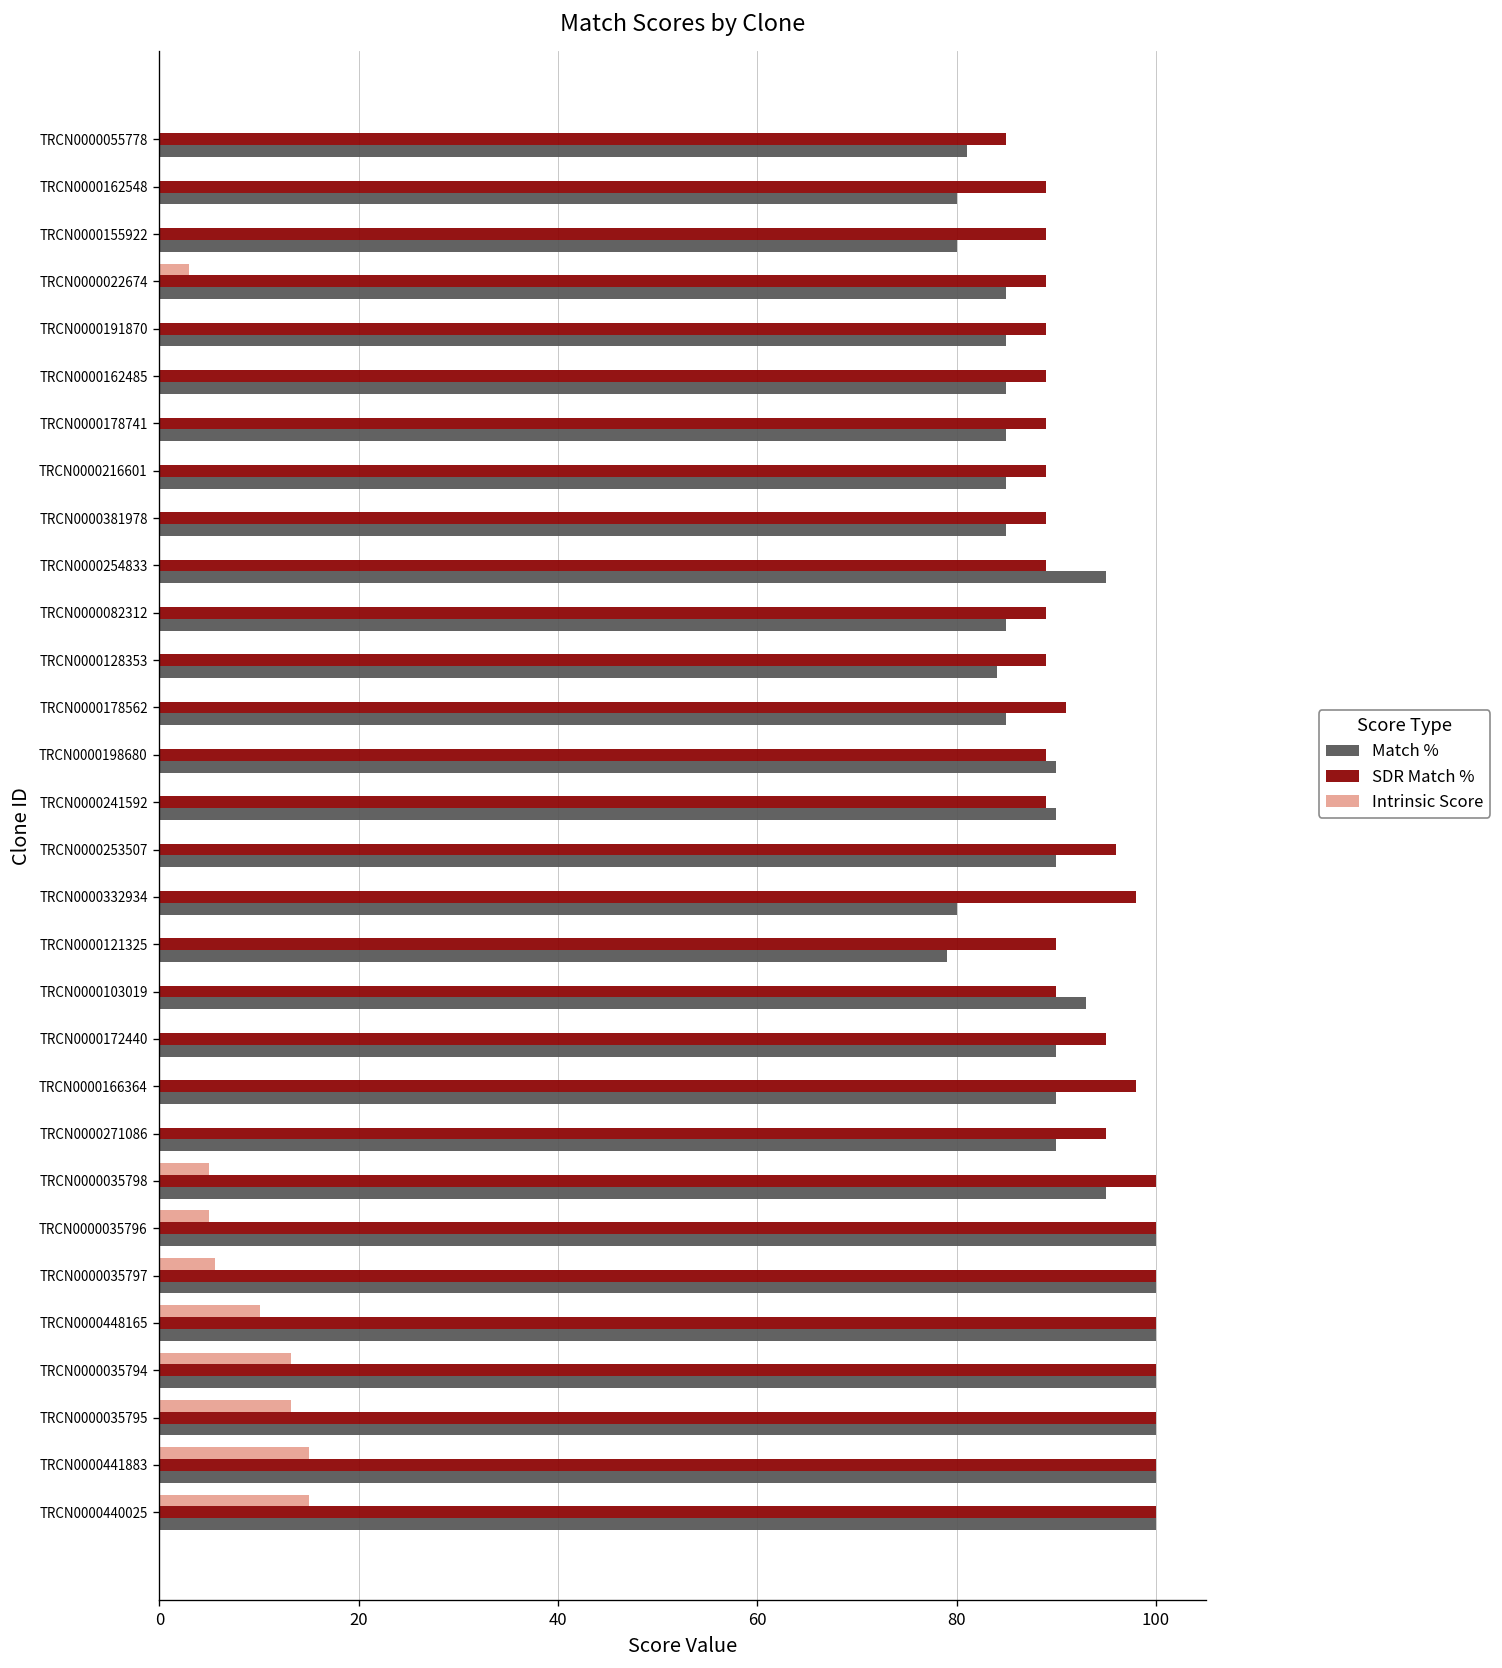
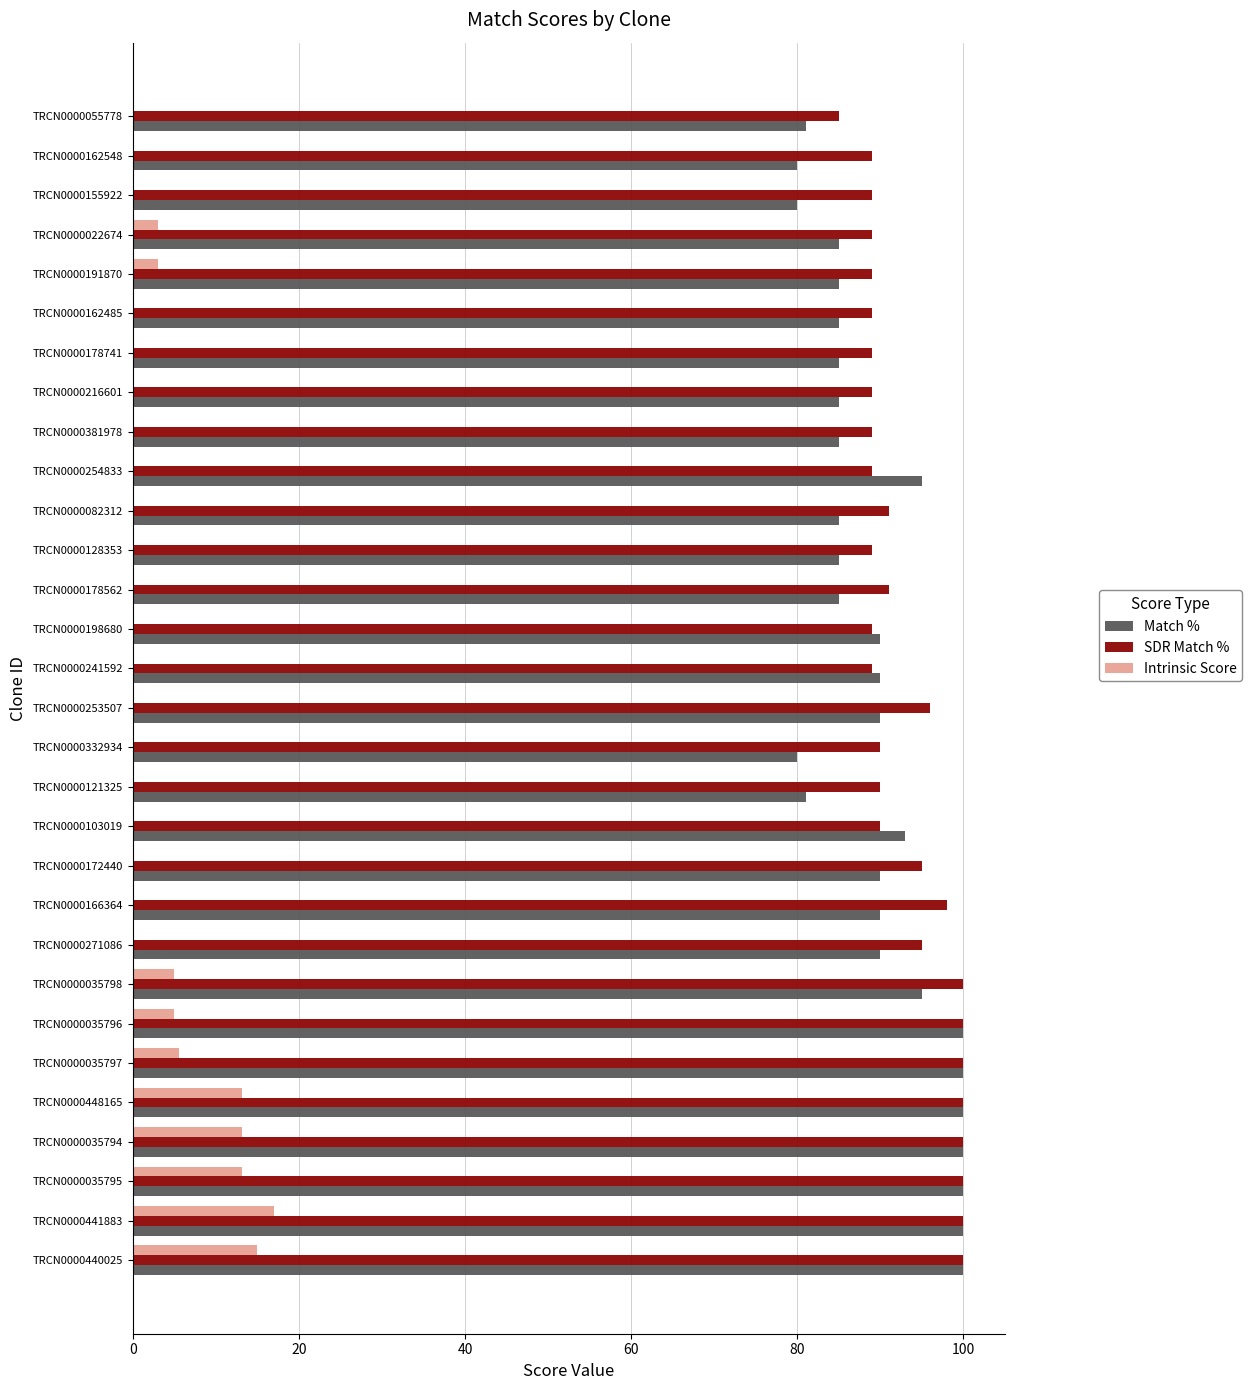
  {
    "Match %": {
      "TRCN0000055778": 81,
      "TRCN0000162548": 80,
      "TRCN0000155922": 80,
      "TRCN0000022674": 85,
      "TRCN0000191870": 85,
      "TRCN0000162485": 85,
      "TRCN0000178741": 85,
      "TRCN0000216601": 85,
      "TRCN0000381978": 85,
      "TRCN0000254833": 95,
      "TRCN0000082312": 85,
-     "TRCN0000128353": 84,
+     "TRCN0000128353": 85,
      "TRCN0000178562": 85,
      "TRCN0000198680": 90,
      "TRCN0000241592": 90,
      "TRCN0000253507": 90,
      "TRCN0000332934": 80,
-     "TRCN0000121325": 79,
+     "TRCN0000121325": 81,
      "TRCN0000103019": 93,
      "TRCN0000172440": 90,
      "TRCN0000166364": 90,
      "TRCN0000271086": 90,
      "TRCN0000035798": 95,
      "TRCN0000035796": 100,
      "TRCN0000035797": 100,
      "TRCN0000448165": 100,
      "TRCN0000035794": 100,
      "TRCN0000035795": 100,
      "TRCN0000441883": 100,
      "TRCN0000440025": 100
    },
    "SDR Match %": {
      "TRCN0000055778": 85,
      "TRCN0000162548": 89,
      "TRCN0000155922": 89,
      "TRCN0000022674": 89,
      "TRCN0000191870": 89,
      "TRCN0000162485": 89,
      "TRCN0000178741": 89,
      "TRCN0000216601": 89,
      "TRCN0000381978": 89,
      "TRCN0000254833": 89,
-     "TRCN0000082312": 89,
+     "TRCN0000082312": 91,
      "TRCN0000128353": 89,
      "TRCN0000178562": 91,
      "TRCN0000198680": 89,
      "TRCN0000241592": 89,
      "TRCN0000253507": 96,
-     "TRCN0000332934": 98,
+     "TRCN0000332934": 90,
      "TRCN0000121325": 90,
      "TRCN0000103019": 90,
      "TRCN0000172440": 95,
      "TRCN0000166364": 98,
      "TRCN0000271086": 95,
      "TRCN0000035798": 100,
      "TRCN0000035796": 100,
      "TRCN0000035797": 100,
      "TRCN0000448165": 100,
      "TRCN0000035794": 100,
      "TRCN0000035795": 100,
      "TRCN0000441883": 100,
      "TRCN0000440025": 100
    },
    "Intrinsic Score": {
      "TRCN0000055778": 0,
      "TRCN0000162548": 0,
      "TRCN0000155922": 0,
      "TRCN0000022674": 3,
-     "TRCN0000191870": 0,
+     "TRCN0000191870": 3,
      "TRCN0000162485": 0,
      "TRCN0000178741": 0,
      "TRCN0000216601": 0,
      "TRCN0000381978": 0,
      "TRCN0000254833": 0,
      "TRCN0000082312": 0,
      "TRCN0000128353": 0,
      "TRCN0000178562": 0,
      "TRCN0000198680": 0,
      "TRCN0000241592": 0,
      "TRCN0000253507": 0,
      "TRCN0000332934": 0,
      "TRCN0000121325": 0,
      "TRCN0000103019": 0,
      "TRCN0000172440": 0,
      "TRCN0000166364": 0,
      "TRCN0000271086": 0,
      "TRCN0000035798": 5,
      "TRCN0000035796": 5,
      "TRCN0000035797": 6,
-     "TRCN0000448165": 10,
+     "TRCN0000448165": 13,
      "TRCN0000035794": 13,
      "TRCN0000035795": 13,
-     "TRCN0000441883": 15,
+     "TRCN0000441883": 17,
      "TRCN0000440025": 15
    }
  }
